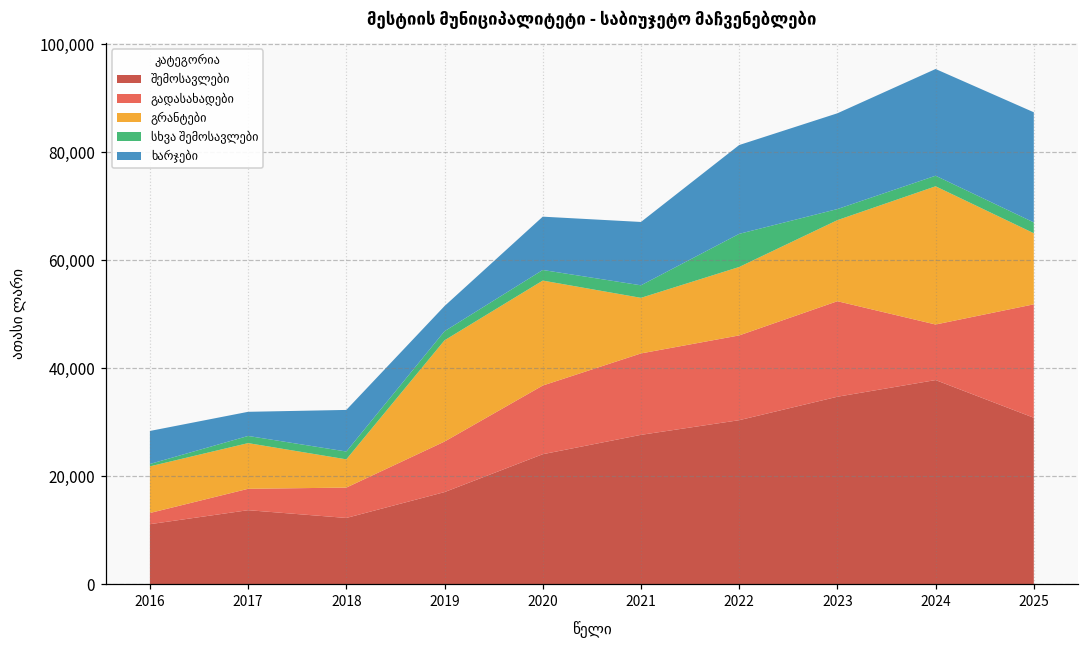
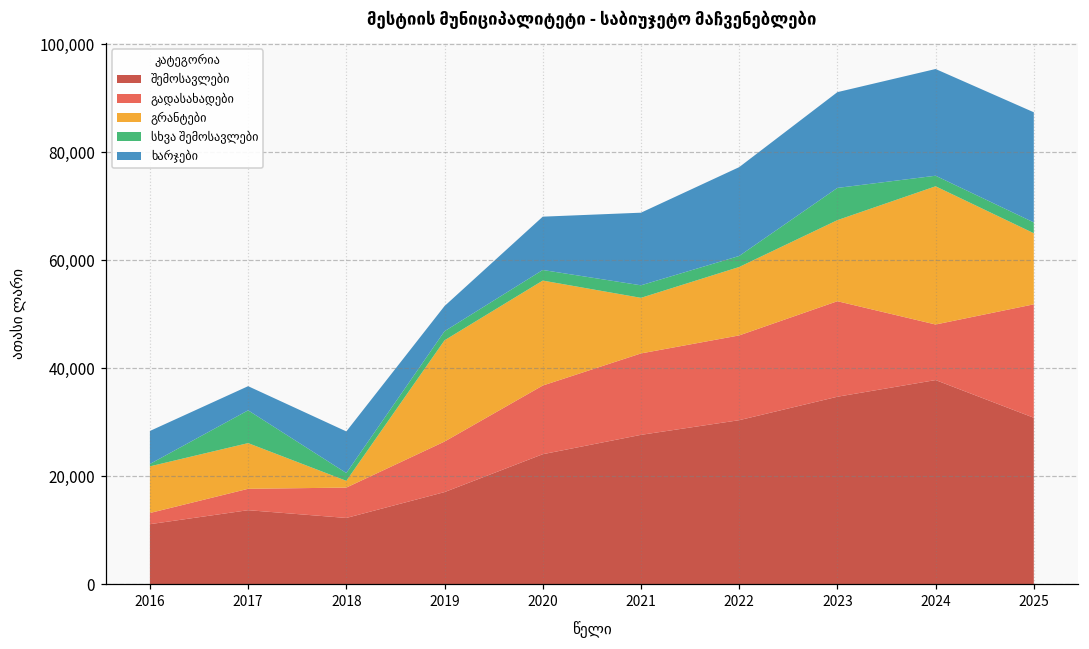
  {
    "გრანტები": {
      "2017": "8,000",
-     "2018": "5,000",
+     "2018": "1,000",
      "2019": "19,000",
      "2020": "19,000",
      "2021": "10,000",
      "2022": "13,000",
      "2023": "15,000",
      "2024": "26,000",
      "2025": "13,000"
    },
    "სხვა შემოსავლები": {
-     "2017": "1,000",
+     "2017": "6,000",
      "2018": "1,000",
      "2019": "2,000",
      "2020": "2,000",
      "2021": "2,000",
-     "2022": "6,000",
-     "2023": "2,000",
+     "2022": "2,000",
+     "2023": "6,000",
      "2024": "2,000",
      "2025": "2,000"
    },
    "ხარჯები": {
      "2016": "6,000",
      "2017": "4,000",
      "2018": "8,000",
      "2019": "5,000",
      "2020": "10,000",
-     "2021": "12,000",
+     "2021": "13,000",
      "2022": "16,000",
      "2023": "18,000",
      "2024": "20,000",
      "2025": "20,000"
    }
  }
